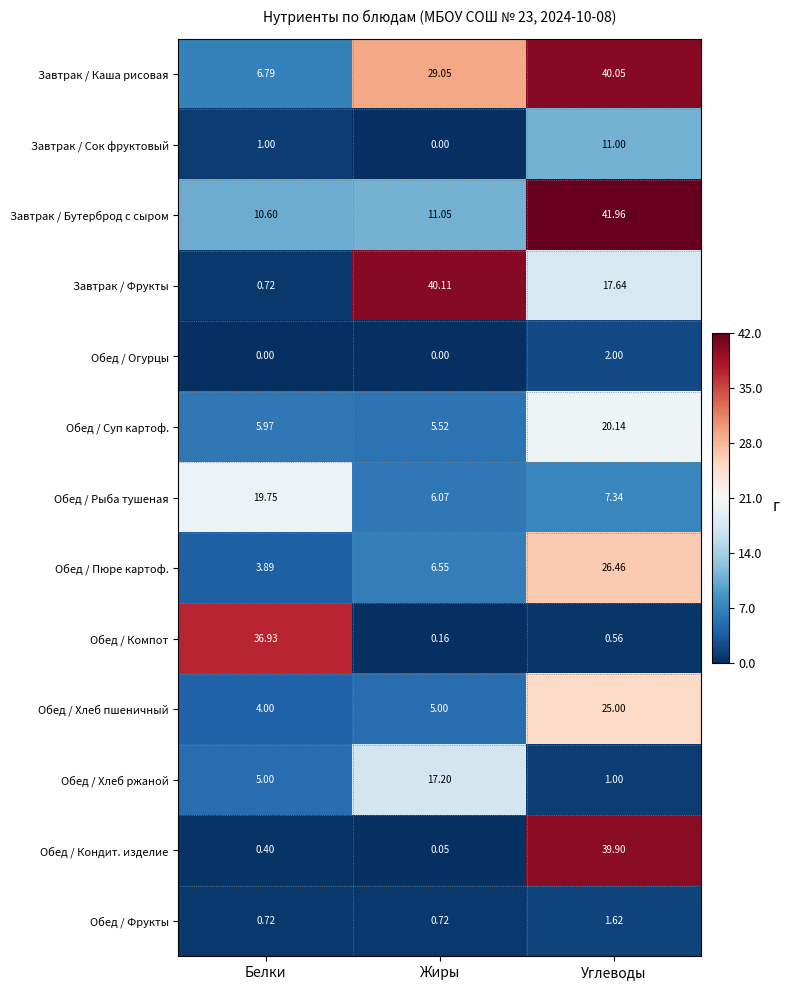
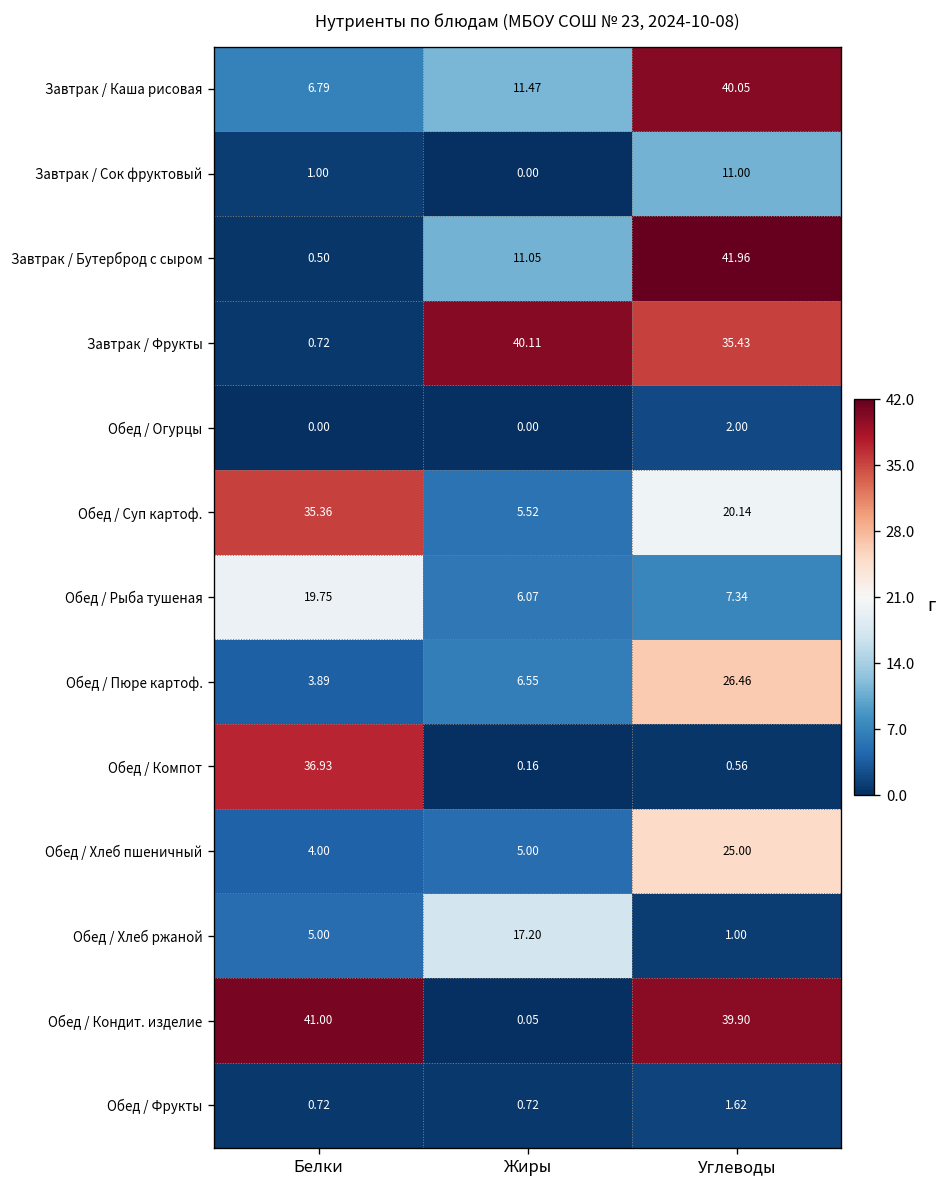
  {
    "Завтрак / Каша рисовая": {
      "Белки": 6.79,
-     "Жиры": 29.05,
+     "Жиры": 11.47,
      "Углеводы": 40.05
    },
    "Завтрак / Сок фруктовый": {
      "Белки": 1.00,
      "Жиры": 0.00,
      "Углеводы": 11.00
    },
    "Завтрак / Бутерброд с сыром": {
-     "Белки": 10.60,
+     "Белки": 0.50,
      "Жиры": 11.05,
      "Углеводы": 41.96
    },
    "Завтрак / Фрукты": {
      "Белки": 0.72,
      "Жиры": 40.11,
-     "Углеводы": 17.64
+     "Углеводы": 35.43
    },
    "Обед / Огурцы": {
      "Белки": 0.00,
      "Жиры": 0.00,
      "Углеводы": 2.00
    },
    "Обед / Суп картоф.": {
-     "Белки": 5.97,
+     "Белки": 35.36,
      "Жиры": 5.52,
      "Углеводы": 20.14
    },
    "Обед / Рыба тушеная": {
      "Белки": 19.75,
      "Жиры": 6.07,
      "Углеводы": 7.34
    },
    "Обед / Пюре картоф.": {
      "Белки": 3.89,
      "Жиры": 6.55,
      "Углеводы": 26.46
    },
    "Обед / Компот": {
      "Белки": 36.93,
      "Жиры": 0.16,
      "Углеводы": 0.56
    },
    "Обед / Хлеб пшеничный": {
      "Белки": 4.00,
      "Жиры": 5.00,
      "Углеводы": 25.00
    },
    "Обед / Хлеб ржаной": {
      "Белки": 5.00,
      "Жиры": 17.20,
      "Углеводы": 1.00
    },
    "Обед / Кондит. изделие": {
-     "Белки": 0.40,
+     "Белки": 41.00,
      "Жиры": 0.05,
      "Углеводы": 39.90
    },
    "Обед / Фрукты": {
      "Белки": 0.72,
      "Жиры": 0.72,
      "Углеводы": 1.62
    }
  }
